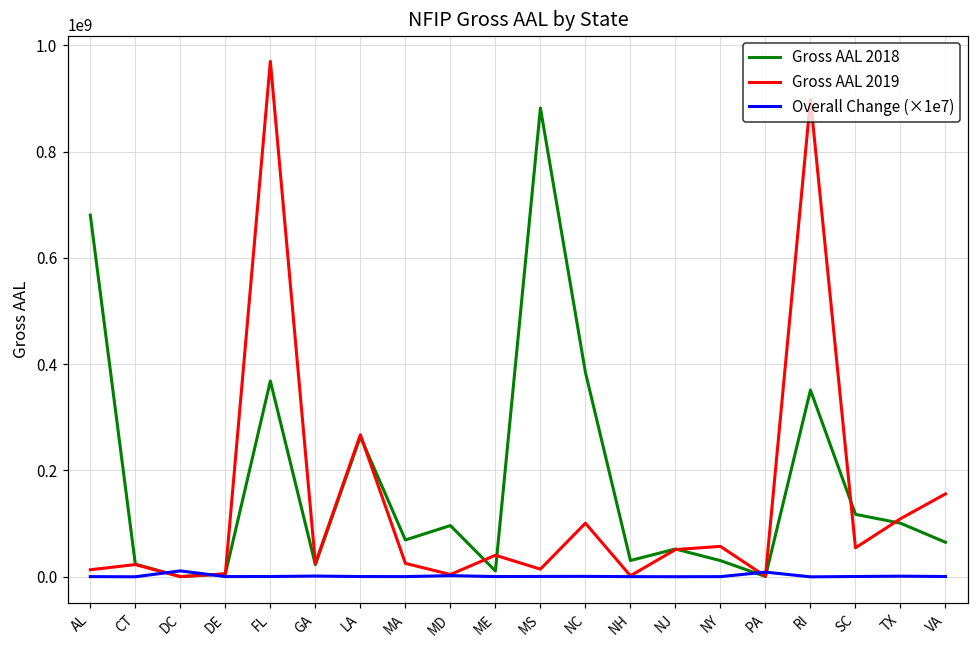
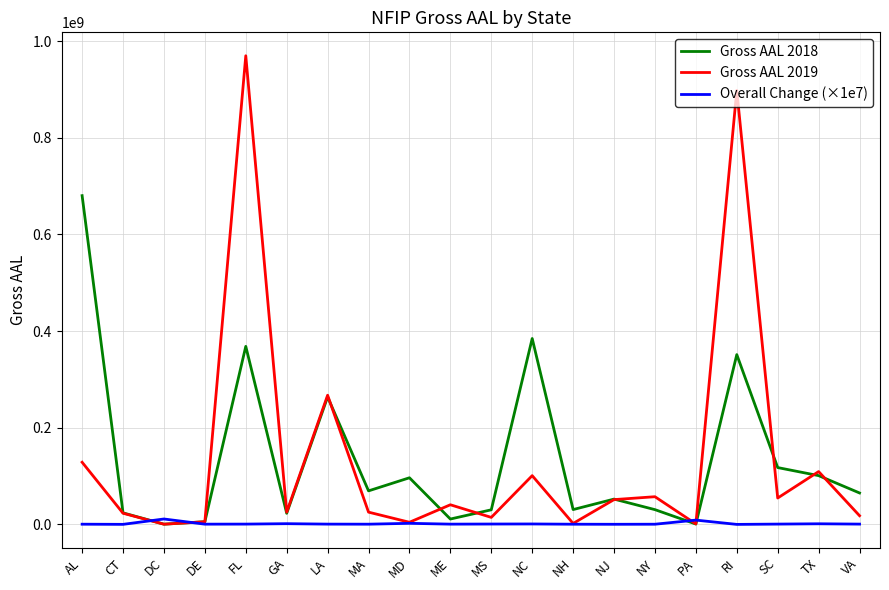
  {
    "Gross AAL 2018": {
      "AL": 680000000,
      "FL": 370000000,
      "MA": 70000000,
      "MD": 100000000,
      "ME": 10000000,
-     "MS": 880000000,
+     "MS": 30000000,
      "NC": 380000000,
      "NH": 30000000,
      "NY": 30000000,
      "RI": 350000000,
      "SC": 120000000,
      "TX": 100000000,
      "VA": 60000000
    },
    "Gross AAL 2019": {
-     "AL": 10000000,
+     "AL": 130000000,
      "FL": 970000000,
      "MA": 20000000,
      "ME": 40000000,
      "MS": 10000000,
      "NC": 100000000,
      "NY": 60000000,
      "SC": 50000000,
      "TX": 110000000,
-     "VA": 160000000
+     "VA": 20000000
    },
    "Overall Change (×1e7)": {
      "AL": 0,
      "CT": 0,
      "DC": 10000000,
      "FL": 0,
      "GA": 0,
      "LA": 0,
      "MA": 0,
      "ME": 0,
      "MS": 0,
      "NC": 0,
      "NJ": 0,
      "NY": 0,
      "PA": 10000000,
      "RI": 0,
      "SC": 0,
      "TX": 0,
      "VA": 0
    }
  }
